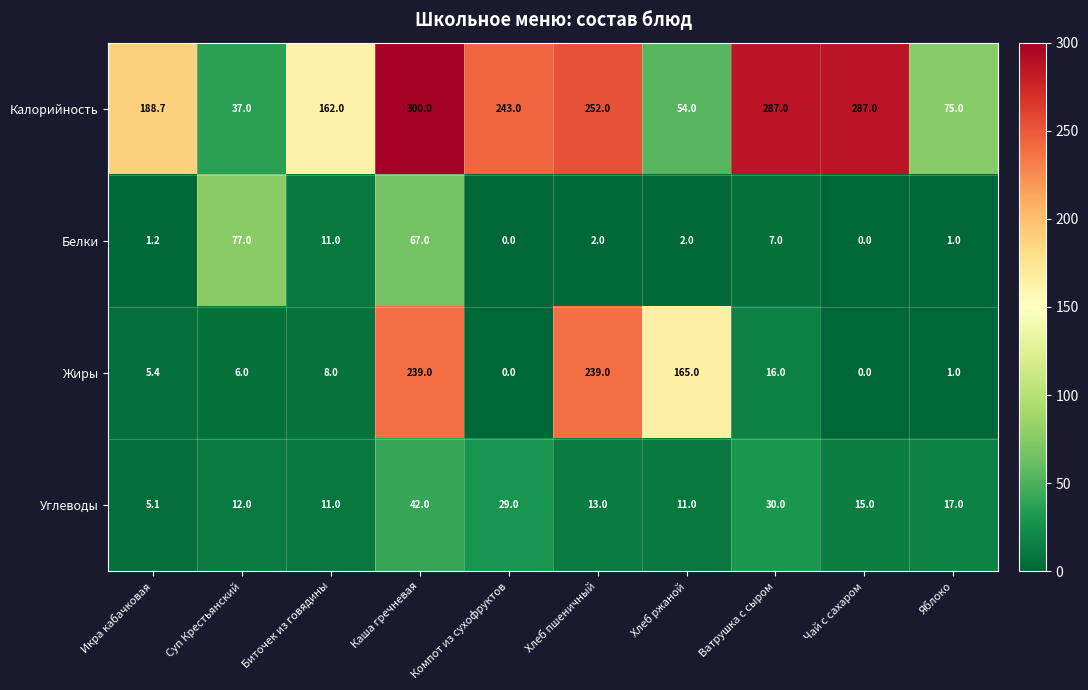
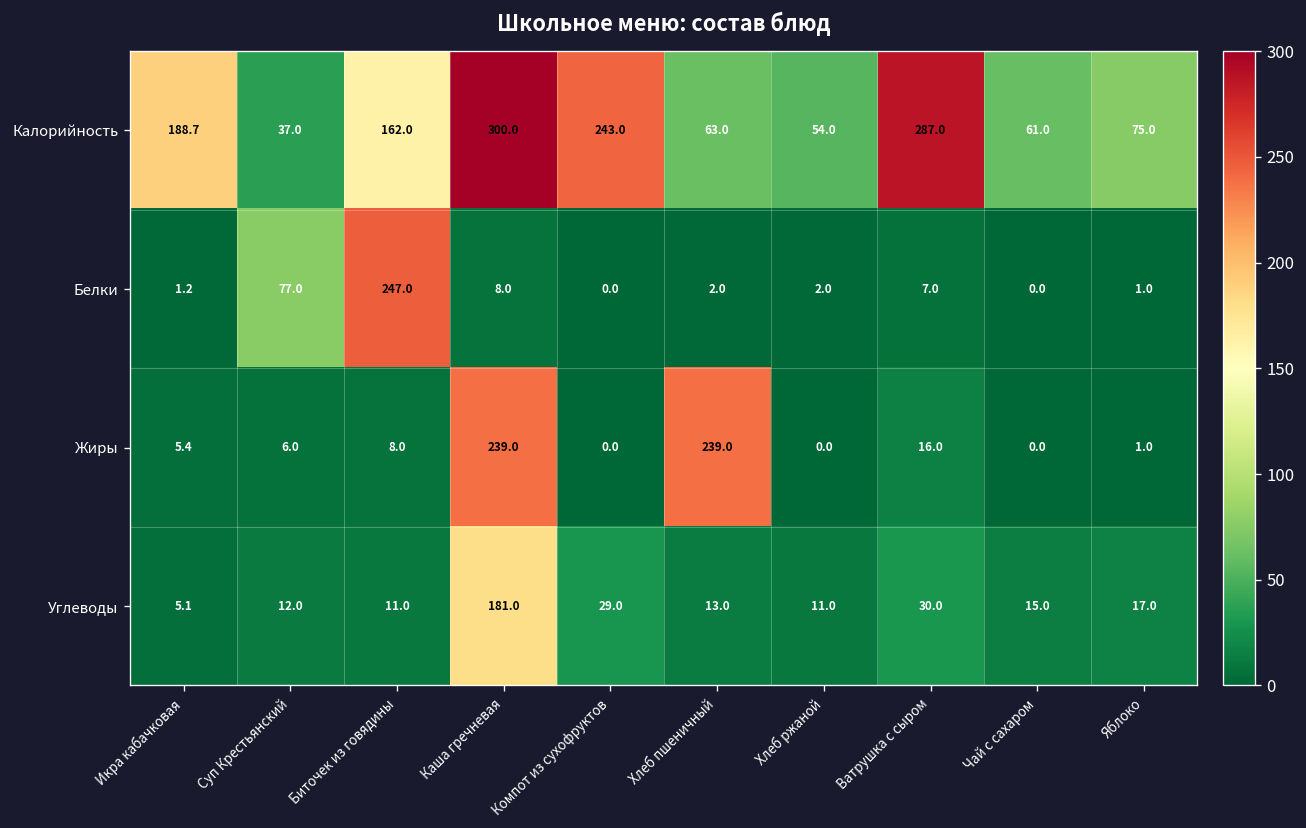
  {
    "Калорийность": {
      "Икра кабачковая": 188.7,
      "Суп Крестьянский": 37.0,
      "Биточек из говядины": 162.0,
      "Каша гречневая": 300.0,
      "Компот из сухофруктов": 243.0,
-     "Хлеб пшеничный": 252.0,
+     "Хлеб пшеничный": 63.0,
      "Хлеб ржаной": 54.0,
      "Ватрушка с сыром": 287.0,
-     "Чай с сахаром": 287.0,
+     "Чай с сахаром": 61.0,
      "Яблоко": 75.0
    },
    "Белки": {
      "Икра кабачковая": 1.2,
      "Суп Крестьянский": 77.0,
-     "Биточек из говядины": 11.0,
-     "Каша гречневая": 67.0,
+     "Биточек из говядины": 247.0,
+     "Каша гречневая": 8.0,
      "Компот из сухофруктов": 0.0,
      "Хлеб пшеничный": 2.0,
      "Хлеб ржаной": 2.0,
      "Ватрушка с сыром": 7.0,
      "Чай с сахаром": 0.0,
      "Яблоко": 1.0
    },
    "Жиры": {
      "Икра кабачковая": 5.4,
      "Суп Крестьянский": 6.0,
      "Биточек из говядины": 8.0,
      "Каша гречневая": 239.0,
      "Компот из сухофруктов": 0.0,
      "Хлеб пшеничный": 239.0,
-     "Хлеб ржаной": 165.0,
+     "Хлеб ржаной": 0.0,
      "Ватрушка с сыром": 16.0,
      "Чай с сахаром": 0.0,
      "Яблоко": 1.0
    },
    "Углеводы": {
      "Икра кабачковая": 5.1,
      "Суп Крестьянский": 12.0,
      "Биточек из говядины": 11.0,
-     "Каша гречневая": 42.0,
+     "Каша гречневая": 181.0,
      "Компот из сухофруктов": 29.0,
      "Хлеб пшеничный": 13.0,
      "Хлеб ржаной": 11.0,
      "Ватрушка с сыром": 30.0,
      "Чай с сахаром": 15.0,
      "Яблоко": 17.0
    }
  }
